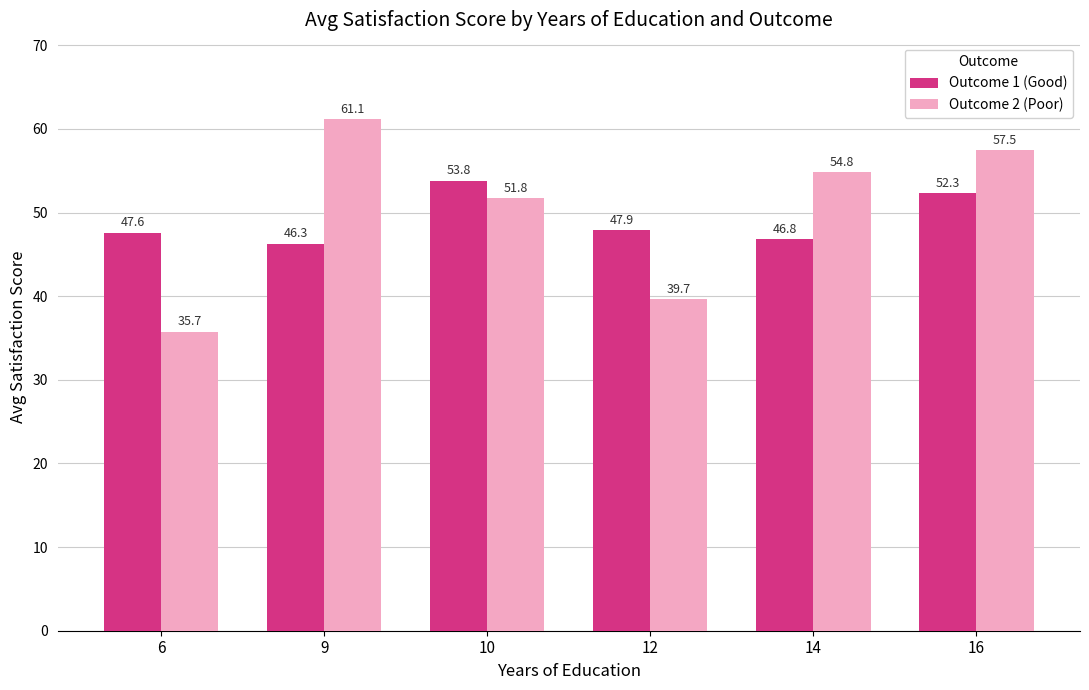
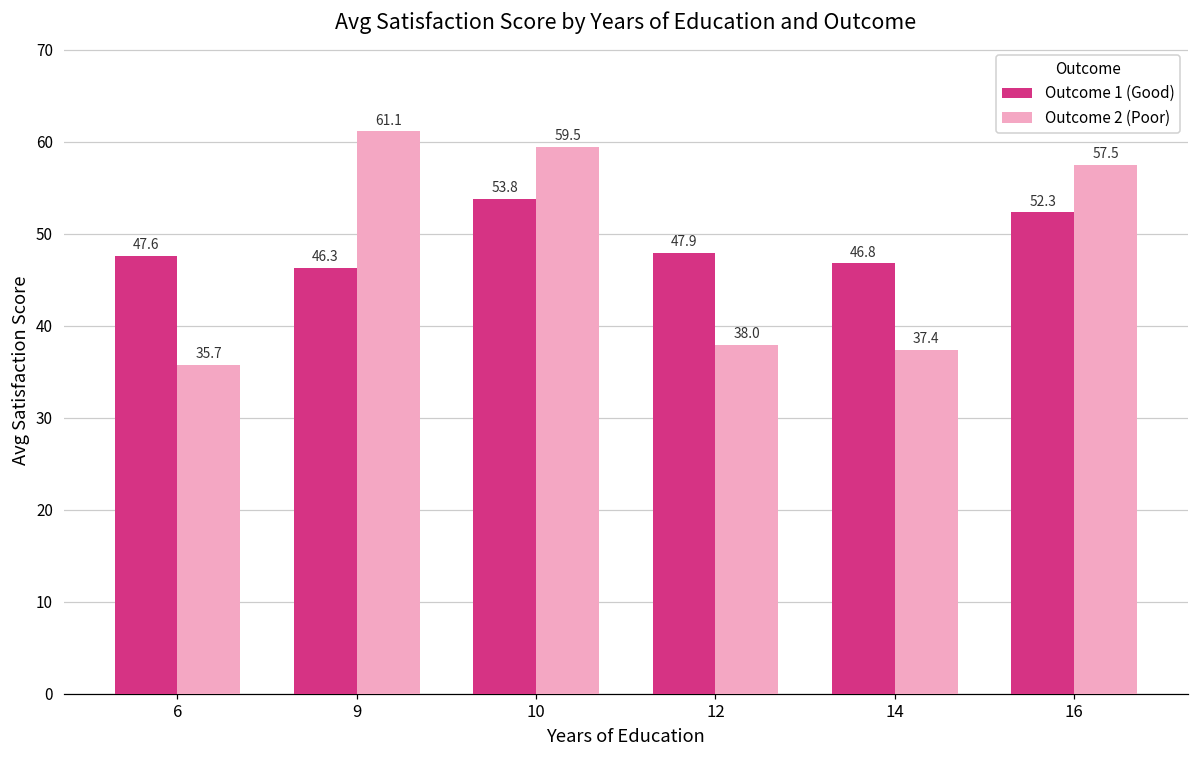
  {
    "Outcome 1 (Good)": {
      "6": 47.6,
      "9": 46.3,
      "10": 53.8,
      "12": 47.9,
      "14": 46.8,
      "16": 52.3
    },
    "Outcome 2 (Poor)": {
      "6": 35.7,
      "9": 61.1,
-     "10": 51.8,
-     "12": 39.7,
-     "14": 54.8,
+     "10": 59.5,
+     "12": 38.0,
+     "14": 37.4,
      "16": 57.5
    }
  }
